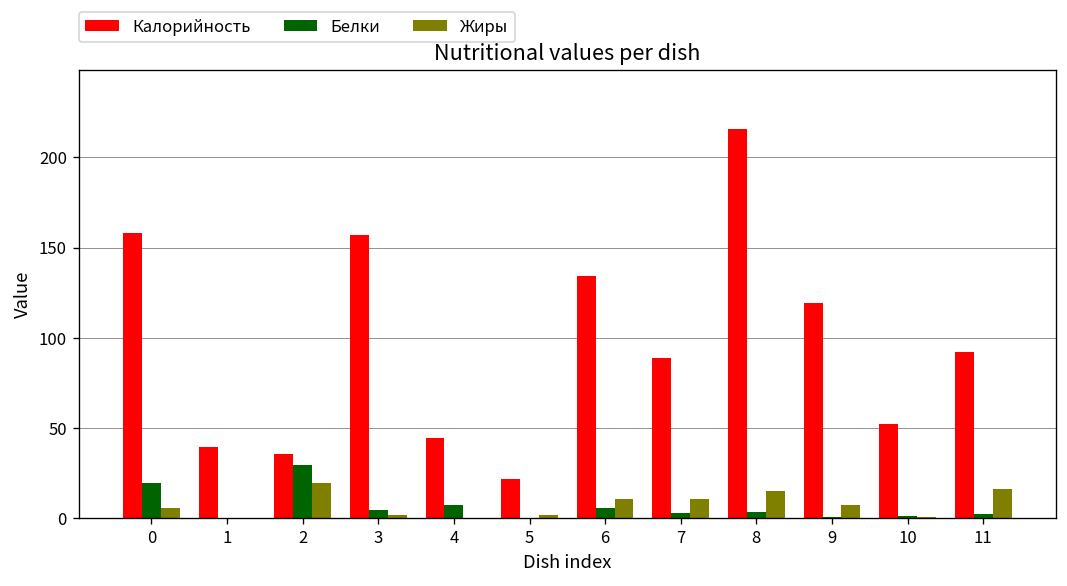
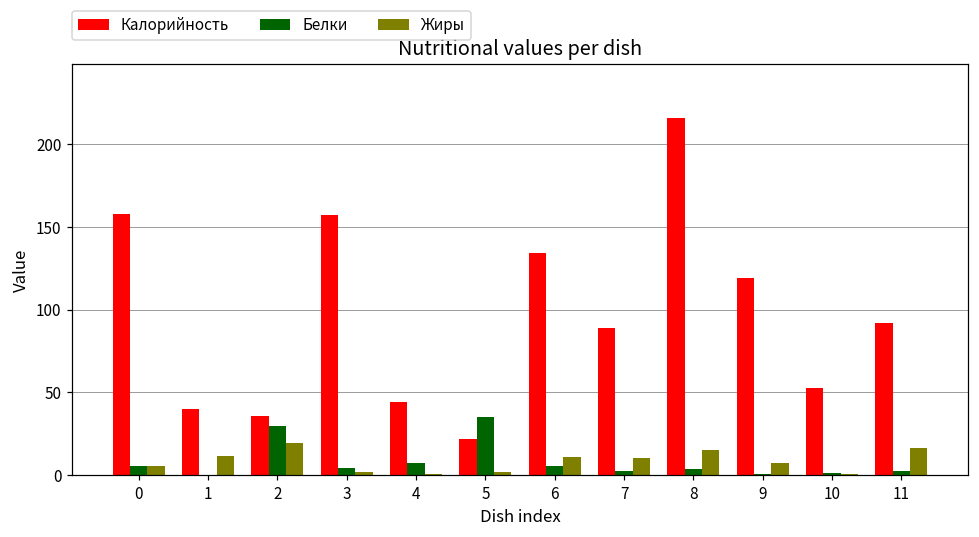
  {
    "Калорийность": {
      "0": 158,
      "1": 40,
      "2": 36,
      "3": 157,
      "4": 44,
      "5": 22,
      "6": 134,
      "7": 89,
      "8": 216,
      "9": 119,
      "10": 52,
      "11": 92
    },
    "Белки": {
-     "0": 19,
+     "0": 5,
      "1": 0,
      "2": 30,
      "3": 5,
      "4": 7,
-     "5": 0,
+     "5": 35,
      "6": 6,
      "7": 3,
      "8": 4,
      "11": 2
    },
    "Жиры": {
      "0": 6,
-     "1": 0,
+     "1": 12,
      "2": 20,
      "3": 2,
      "5": 2,
      "6": 11,
      "7": 11,
      "8": 15,
      "9": 7,
      "11": 16
    }
  }
